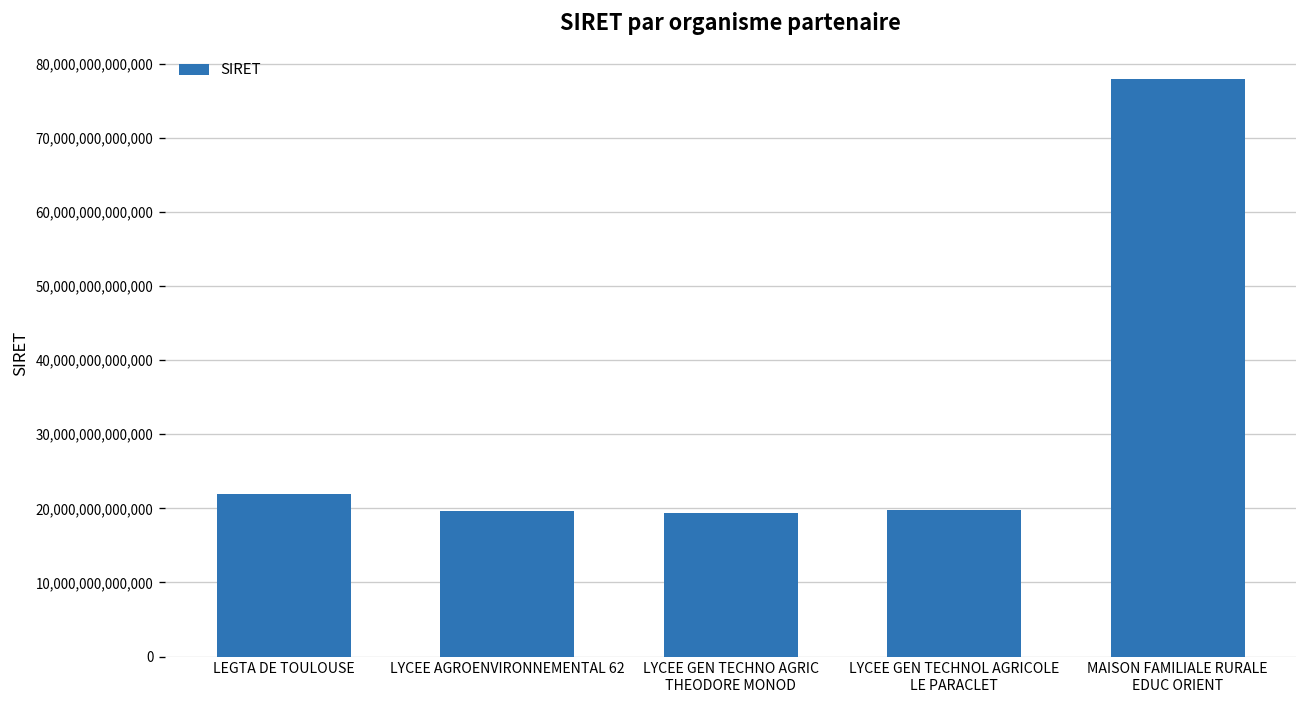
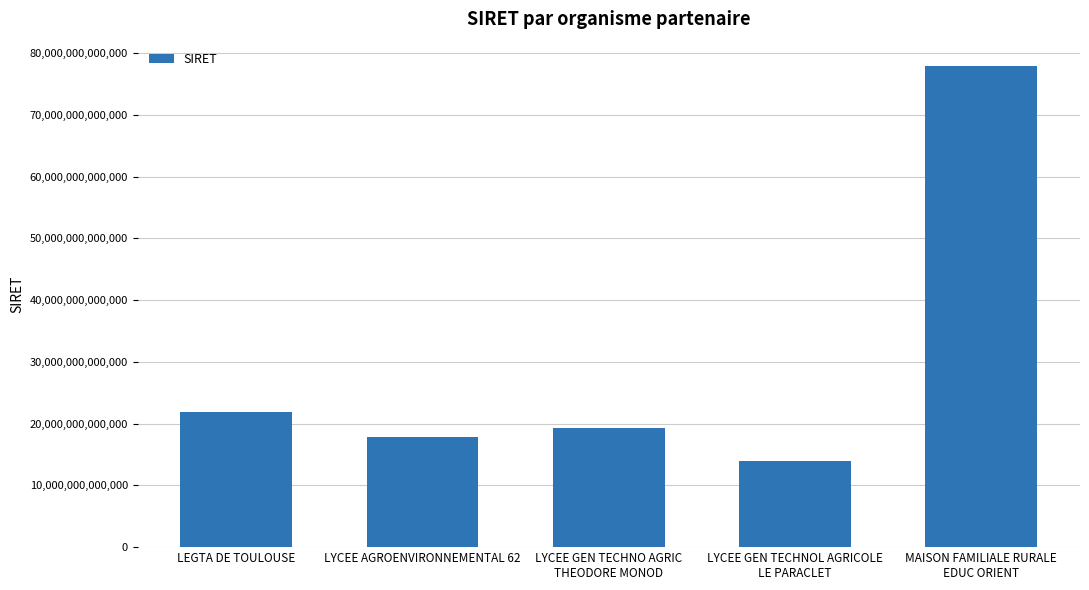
  {
    "LEGTA DE TOULOUSE": "22,000,000,000,000",
-   "LYCEE AGROENVIRONNEMENTAL 62": "20,000,000,000,000",
+   "LYCEE AGROENVIRONNEMENTAL 62": "18,000,000,000,000",
    "LYCEE GEN TECHNO AGRIC THEODORE MONOD": "19,000,000,000,000",
-   "LYCEE GEN TECHNOL AGRICOLE LE PARACLET": "20,000,000,000,000",
+   "LYCEE GEN TECHNOL AGRICOLE LE PARACLET": "14,000,000,000,000",
    "MAISON FAMILIALE RURALE EDUC ORIENT": "78,000,000,000,000"
  }
